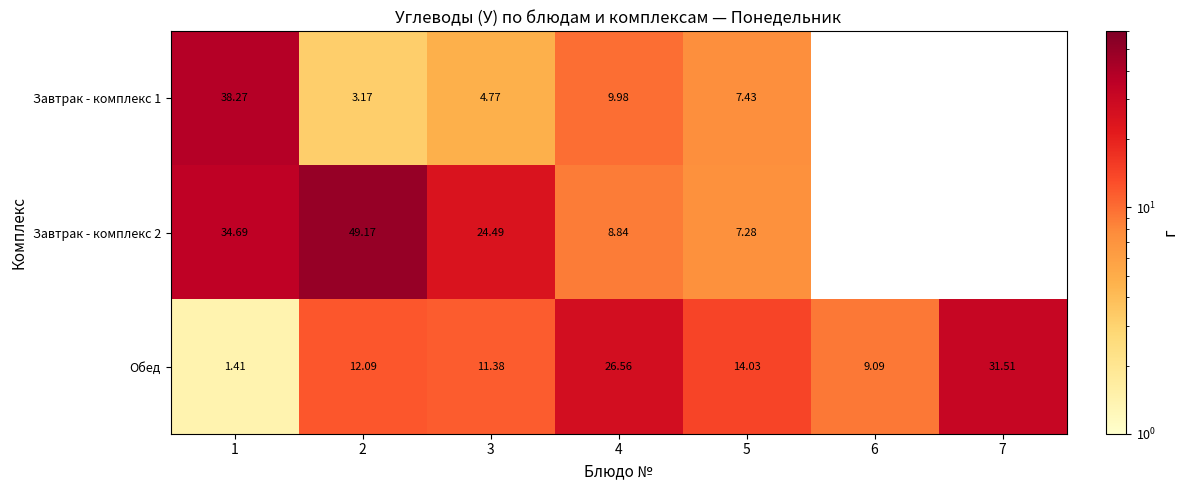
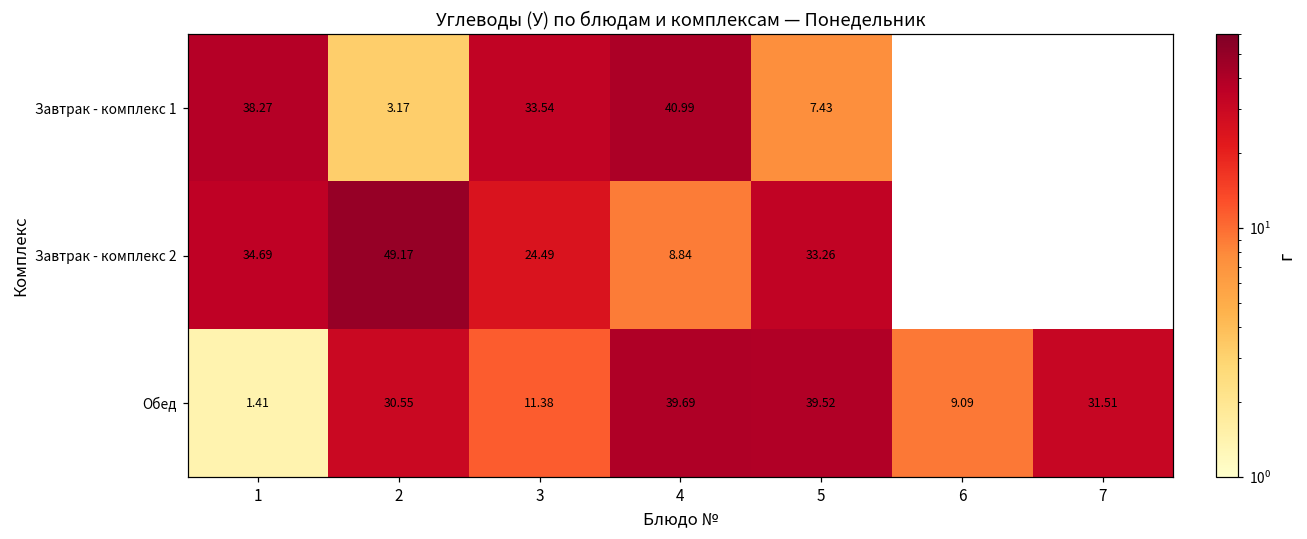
  {
    "Завтрак - комплекс 1": {
      "1": 38.27,
      "2": 3.17,
-     "3": 4.77,
-     "4": 9.98,
+     "3": 33.54,
+     "4": 40.99,
      "5": 7.43
    },
    "Завтрак - комплекс 2": {
      "1": 34.69,
      "2": 49.17,
      "3": 24.49,
      "4": 8.84,
-     "5": 7.28
+     "5": 33.26
    },
    "Обед": {
      "1": 1.41,
-     "2": 12.09,
+     "2": 30.55,
      "3": 11.38,
-     "4": 26.56,
-     "5": 14.03,
+     "4": 39.69,
+     "5": 39.52,
      "6": 9.09,
      "7": 31.51
    }
  }
